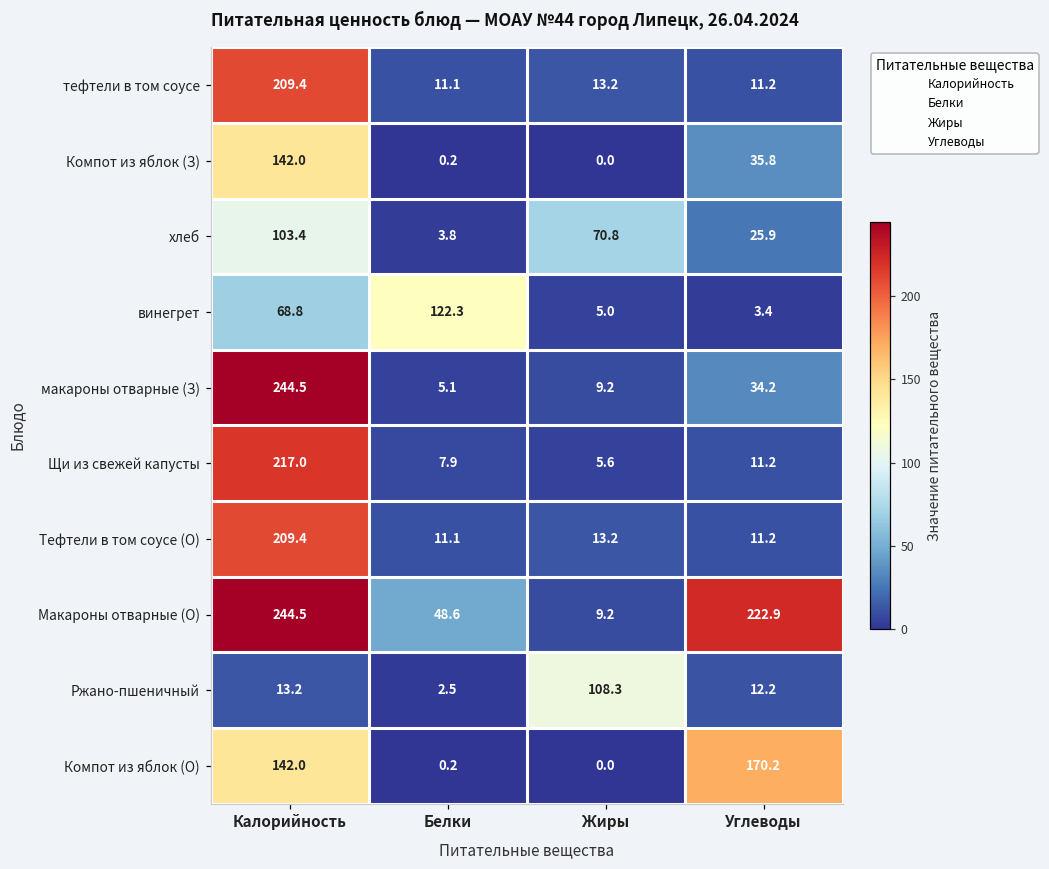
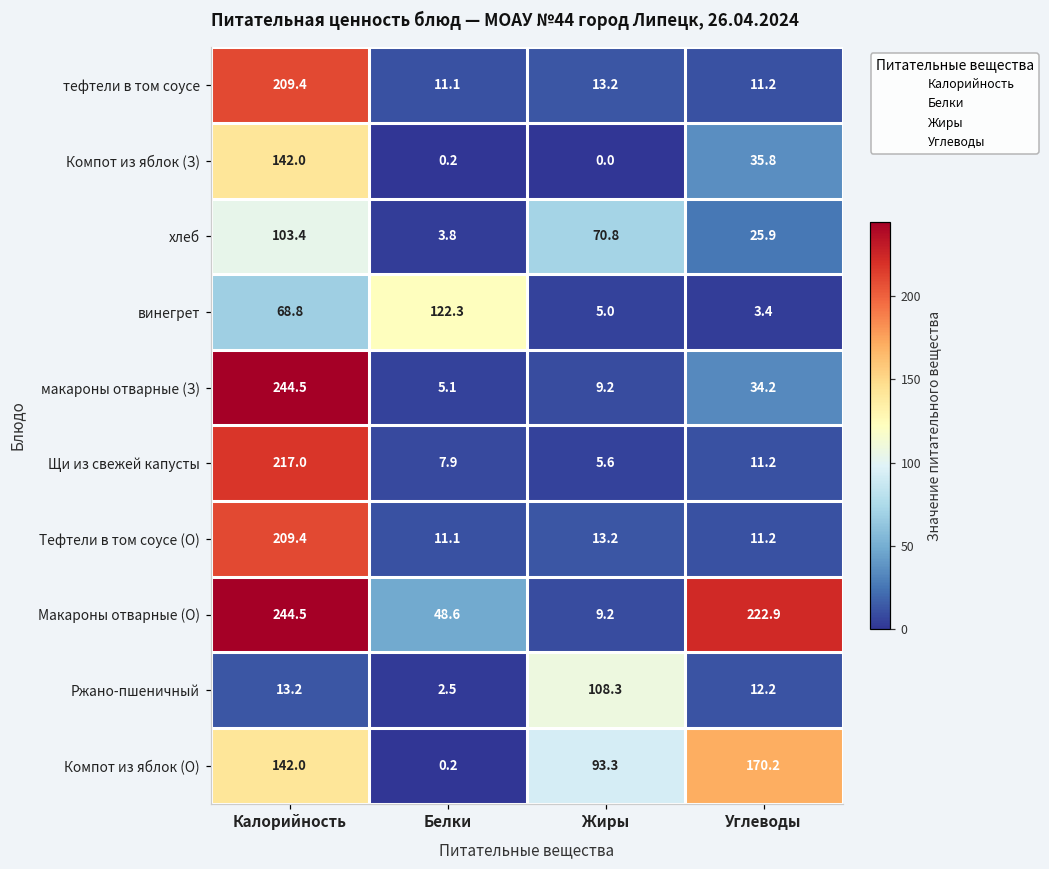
  {
    "тефтели в том соусе": {
      "Калорийность": 209.4,
      "Белки": 11.1,
      "Жиры": 13.2,
      "Углеводы": 11.2
    },
    "Компот из яблок (З)": {
      "Калорийность": 142.0,
      "Белки": 0.2,
      "Жиры": 0.0,
      "Углеводы": 35.8
    },
    "хлеб": {
      "Калорийность": 103.4,
      "Белки": 3.8,
      "Жиры": 70.8,
      "Углеводы": 25.9
    },
    "винегрет": {
      "Калорийность": 68.8,
      "Белки": 122.3,
      "Жиры": 5.0,
      "Углеводы": 3.4
    },
    "макароны отварные (З)": {
      "Калорийность": 244.5,
      "Белки": 5.1,
      "Жиры": 9.2,
      "Углеводы": 34.2
    },
    "Щи из свежей капусты": {
      "Калорийность": 217.0,
      "Белки": 7.9,
      "Жиры": 5.6,
      "Углеводы": 11.2
    },
    "Тефтели в том соусе (О)": {
      "Калорийность": 209.4,
      "Белки": 11.1,
      "Жиры": 13.2,
      "Углеводы": 11.2
    },
    "Макароны отварные (О)": {
      "Калорийность": 244.5,
      "Белки": 48.6,
      "Жиры": 9.2,
      "Углеводы": 222.9
    },
    "Ржано-пшеничный": {
      "Калорийность": 13.2,
      "Белки": 2.5,
      "Жиры": 108.3,
      "Углеводы": 12.2
    },
    "Компот из яблок (О)": {
      "Калорийность": 142.0,
      "Белки": 0.2,
-     "Жиры": 0.0,
+     "Жиры": 93.3,
      "Углеводы": 170.2
    }
  }
